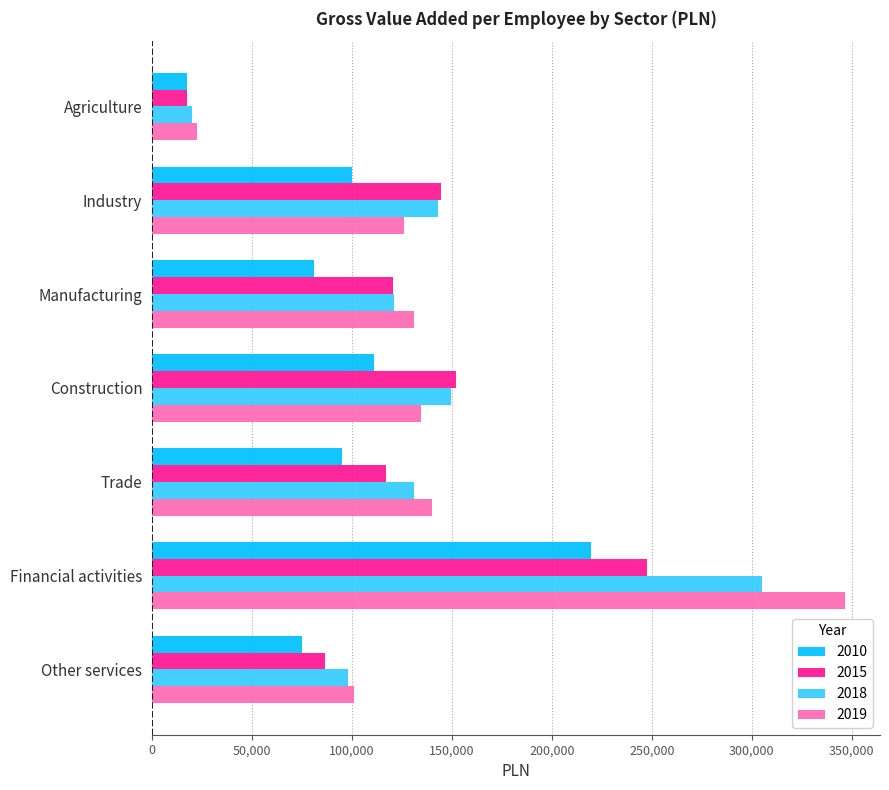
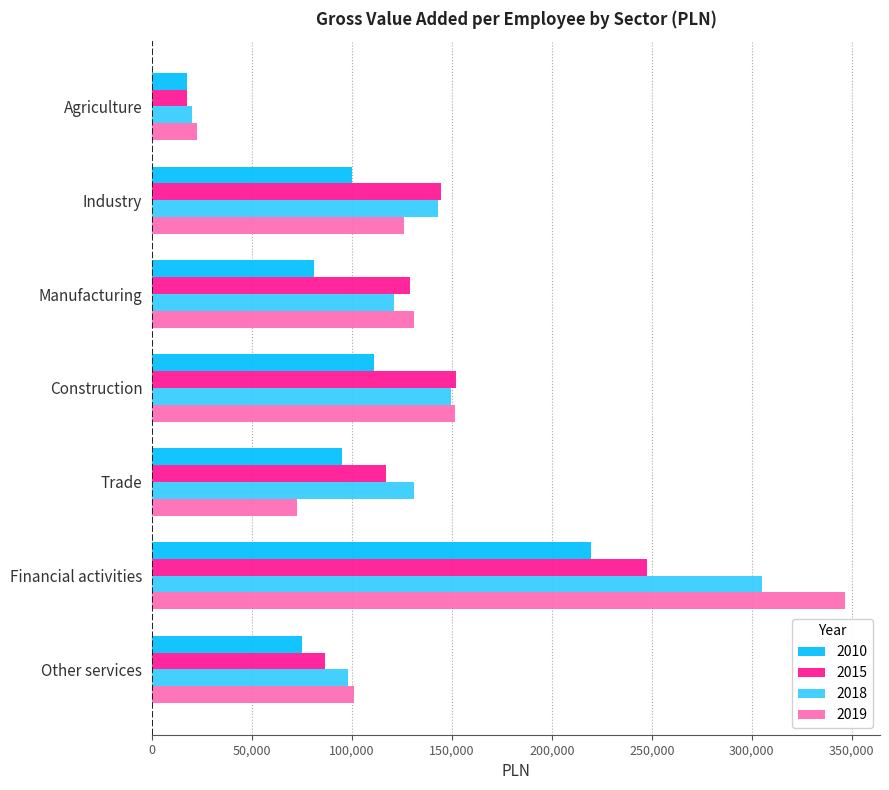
  {
    "2015": {
      "Agriculture": "17,000",
      "Industry": "145,000",
-     "Manufacturing": "121,000",
+     "Manufacturing": "129,000",
      "Construction": "152,000",
      "Trade": "117,000",
      "Financial activities": "248,000",
      "Other services": "87,000"
    },
    "2019": {
      "Agriculture": "22,000",
      "Industry": "126,000",
      "Manufacturing": "131,000",
-     "Construction": "135,000",
-     "Trade": "140,000",
+     "Construction": "152,000",
+     "Trade": "72,000",
      "Financial activities": "347,000",
      "Other services": "101,000"
    }
  }
